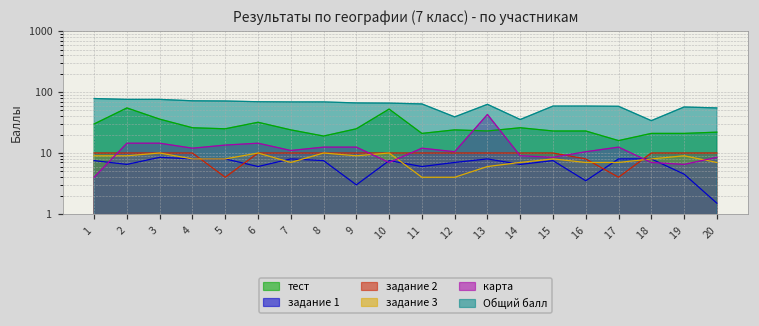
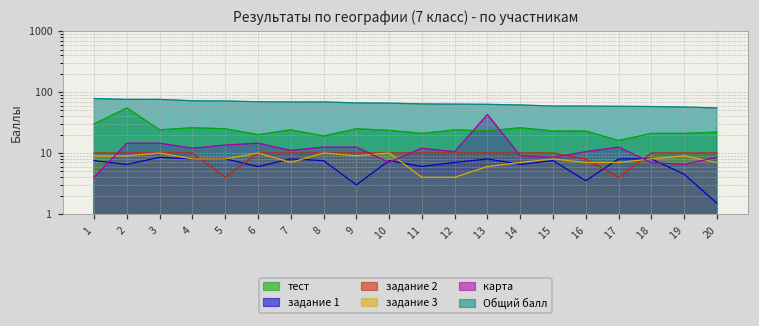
  {
    "тест": {
      "1": 30,
      "2": 60,
-     "3": 40,
+     "3": 24,
      "4": 30,
      "5": 30,
-     "6": 30,
+     "6": 20,
      "7": 24,
      "8": 19,
      "9": 30,
-     "10": 50,
+     "10": 24,
      "11": 21,
      "12": 24,
      "13": 23,
      "14": 30,
      "15": 23,
      "16": 23,
      "17": 16,
      "18": 21,
      "19": 21,
      "20": 22
    },
    "задание 1": {
      "1": 8,
      "2": 7,
      "3": 9,
      "6": 6,
      "7": 8,
      "8": 8,
      "9": 3,
      "11": 6,
      "12": 7,
      "13": 8,
      "16": 4,
      "17": 8,
      "19": 5,
      "20": 1.5
    },
    "задание 2": {
      "1": 10,
      "2": 10,
      "4": 10,
      "5": 4,
      "9": 10,
      "11": 10,
      "13": 10,
      "14": 10,
      "15": 10,
      "16": 8,
      "17": 4,
      "18": 10,
      "19": 10,
      "20": 10
    },
    "задание 3": {
      "1": 9,
      "2": 9,
      "7": 7,
      "9": 9,
      "11": 4,
      "12": 4,
      "13": 6,
      "16": 7,
      "17": 7,
      "19": 9,
      "20": 7
    },
    "карта": {
      "1": 4,
      "2": 15,
      "3": 15,
      "4": 12,
      "5": 14,
      "6": 15,
      "8": 13,
      "9": 13,
      "11": 12,
      "13": 40,
      "14": 9,
      "16": 11,
      "17": 13,
      "18": 7,
      "19": 7,
      "20": 9
    },
    "Общий балл": {
      "1": 80,
      "2": 80,
      "3": 80,
      "4": 70,
      "5": 70,
      "6": 70,
      "7": 70,
      "8": 70,
      "9": 70,
      "10": 70,
      "11": 60,
-     "12": 40,
+     "12": 60,
      "13": 60,
-     "14": 40,
+     "14": 60,
      "15": 60,
      "16": 60,
      "17": 60,
-     "18": 30,
+     "18": 60,
      "19": 60,
      "20": 60
    }
  }
